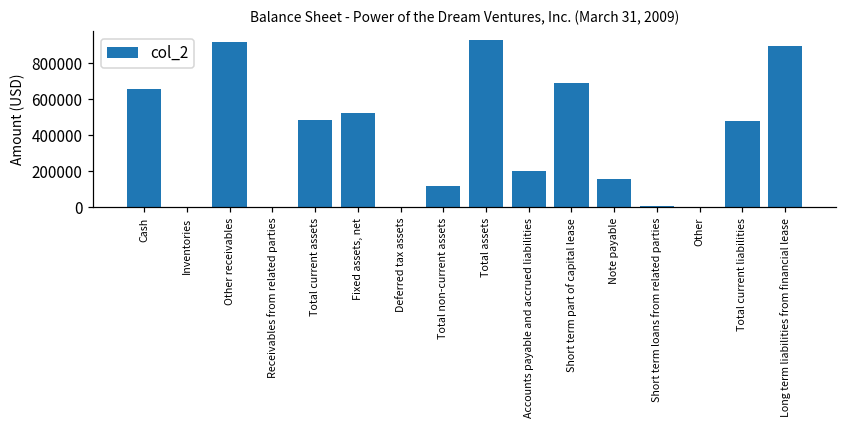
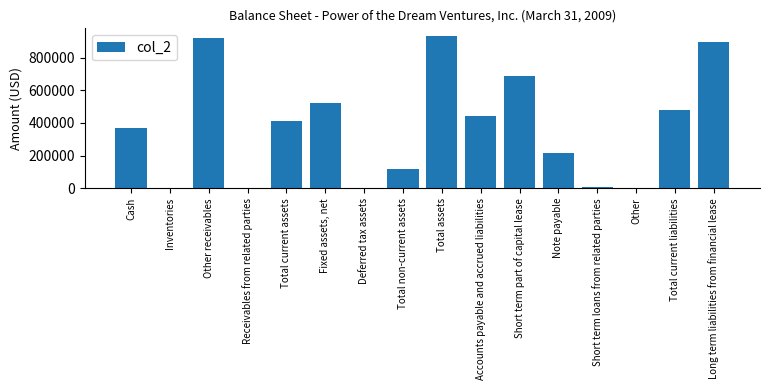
  {
-   "Cash": 660000,
+   "Cash": 370000,
    "Inventories": 0,
    "Other receivables": 920000,
    "Receivables from related parties": 0,
-   "Total current assets": 480000,
+   "Total current assets": 410000,
    "Fixed assets, net": 520000,
    "Deferred tax assets": 0,
    "Total non-current assets": 120000,
    "Total assets": 930000,
-   "Accounts payable and accrued liabilities": 200000,
+   "Accounts payable and accrued liabilities": 440000,
    "Short term part of capital lease": 690000,
-   "Note payable": 150000,
+   "Note payable": 220000,
    "Other": 0,
    "Total current liabilities": 480000,
    "Long term liabilities from financial lease": 900000
  }
